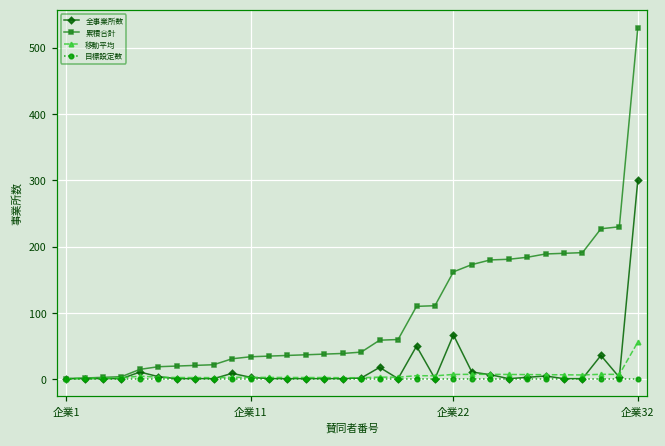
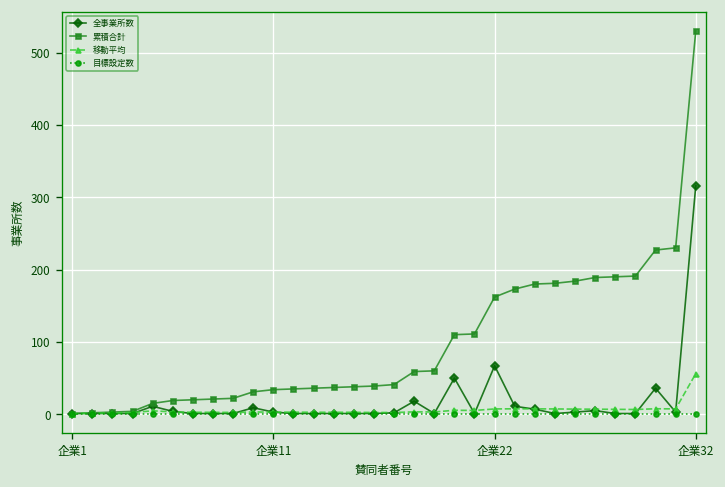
  {
    "全事業所数": {
      "企業22": 70,
-     "企業32": 300
+     "企業32": 320
    },
    "移動平均": {
      "企業22": 10,
      "企業32": 60
    }
  }
